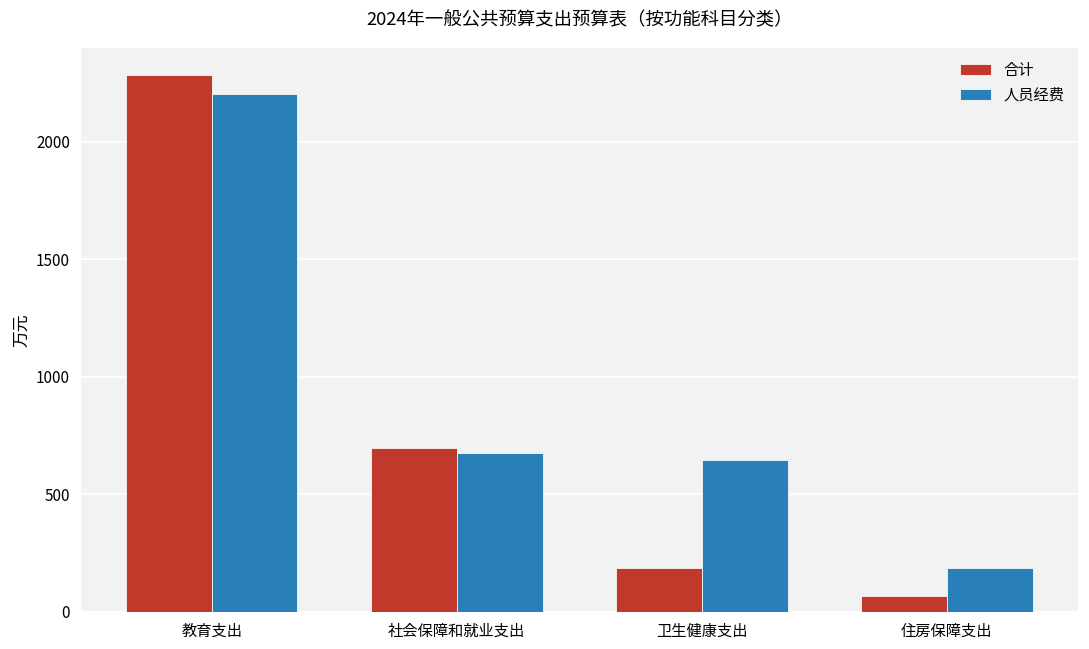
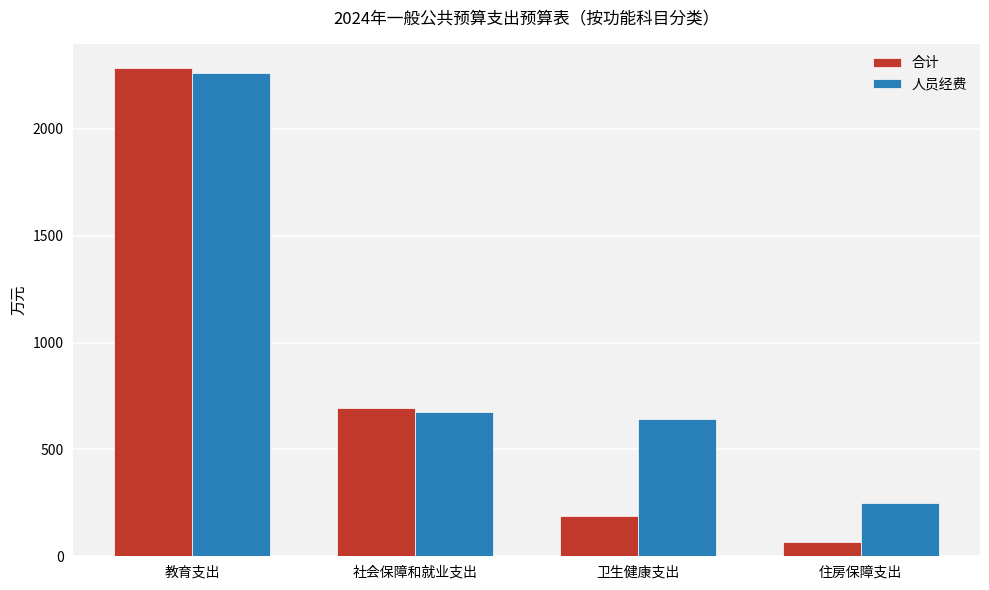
  {
    "合计": {
      "教育支出": 2280,
      "社会保障和就业支出": 700,
      "卫生健康支出": 190,
      "住房保障支出": 70
    },
    "人员经费": {
-     "教育支出": 2200,
+     "教育支出": 2260,
      "社会保障和就业支出": 680,
      "卫生健康支出": 640,
-     "住房保障支出": 190
+     "住房保障支出": 250
    }
  }
